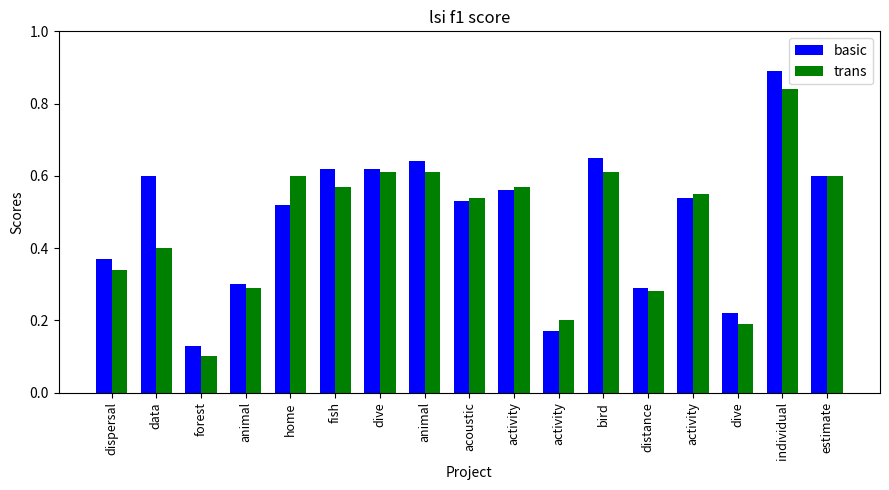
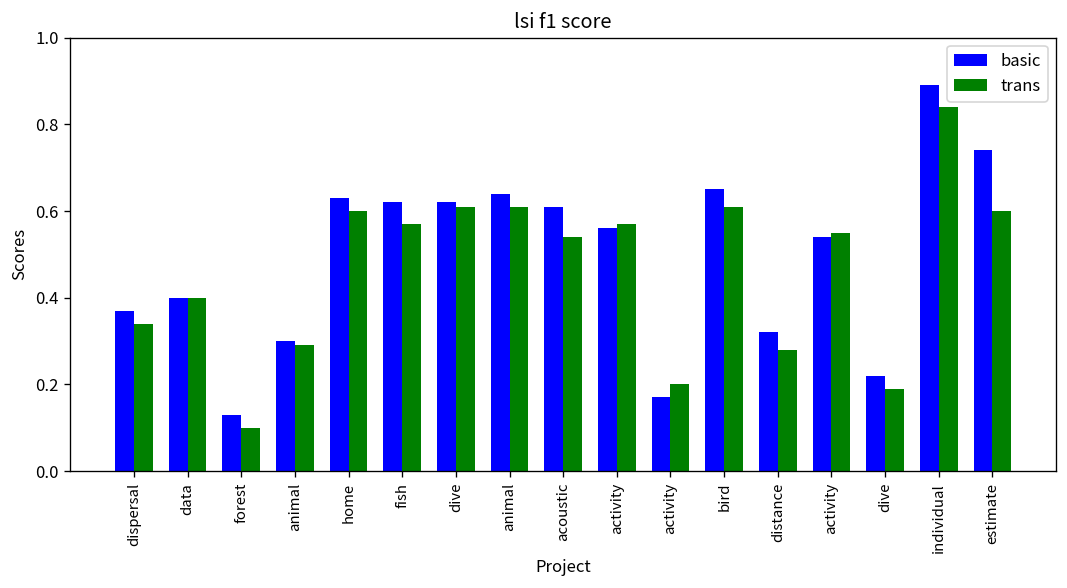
  {
    "basic": {
      "dispersal": 0.37,
-     "data": 0.6,
+     "data": 0.4,
      "forest": 0.13,
-     "home": 0.52,
+     "home": 0.63,
      "fish": 0.62,
-     "acoustic": 0.53,
+     "acoustic": 0.61,
      "bird": 0.65,
-     "distance": 0.29,
+     "distance": 0.32,
      "individual": 0.89,
-     "estimate": 0.60
+     "estimate": 0.74
    },
    "trans": {
      "dispersal": 0.34,
      "data": 0.40,
      "forest": 0.10,
      "home": 0.60,
      "fish": 0.57,
      "acoustic": 0.54,
      "bird": 0.61,
      "distance": 0.28,
      "individual": 0.84,
      "estimate": 0.60
    }
  }
